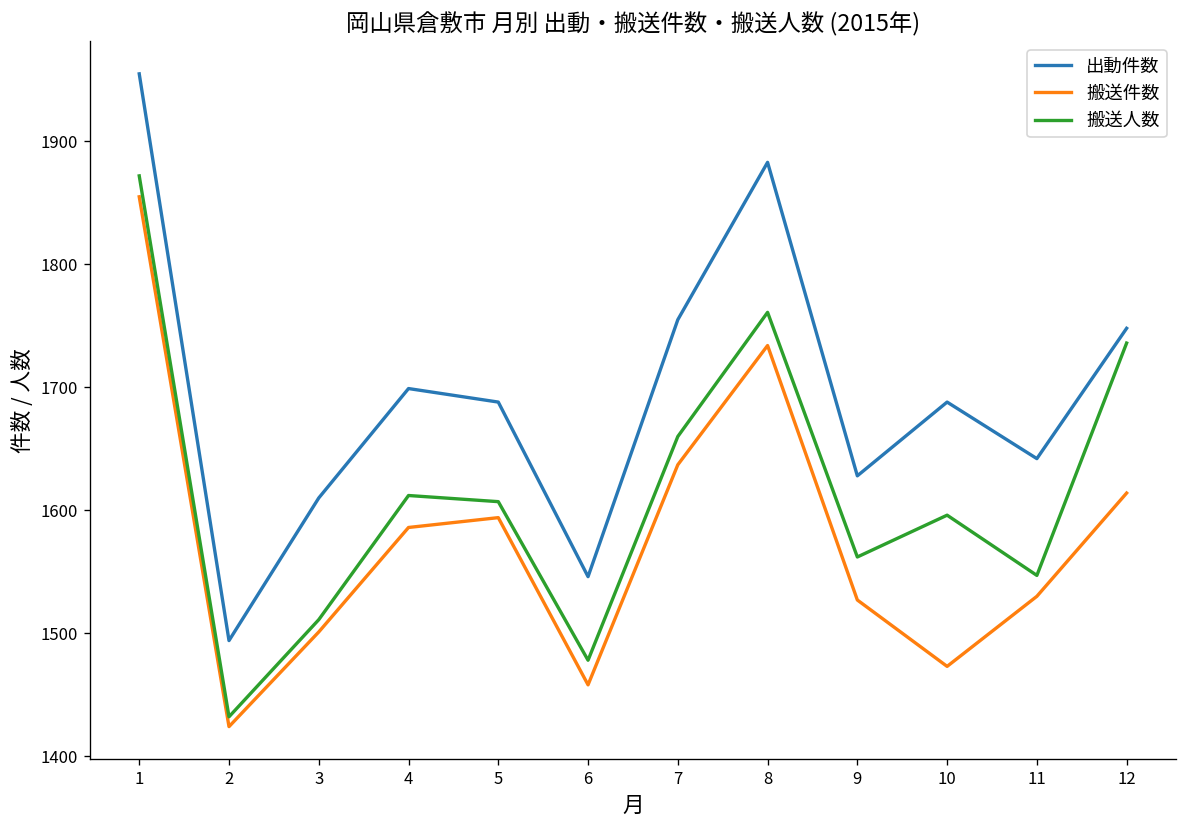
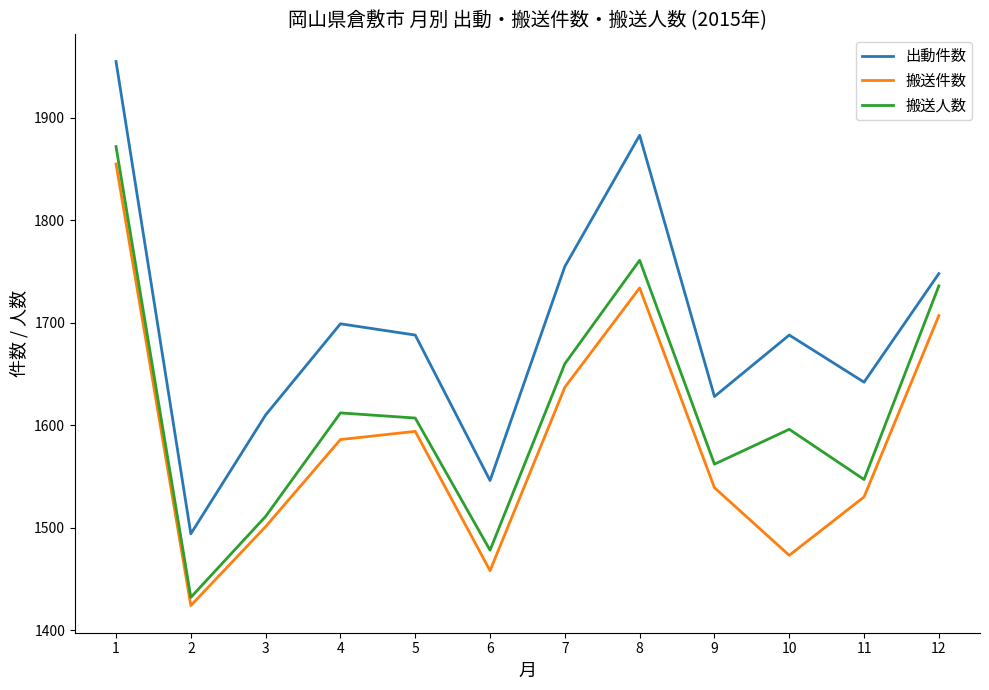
  {
    "出動件数": {
      "1": 1955,
      "2": 1494,
      "3": 1610,
      "4": 1699,
      "5": 1688,
      "6": 1546,
      "7": 1755,
      "8": 1883,
      "9": 1628,
      "10": 1688,
      "11": 1642,
      "12": 1748
    },
    "搬送件数": {
      "1": 1855,
      "2": 1424,
      "3": 1501,
      "4": 1586,
      "5": 1594,
      "6": 1458,
      "7": 1637,
      "8": 1734,
-     "9": 1527,
+     "9": 1539,
      "10": 1473,
      "11": 1530,
-     "12": 1614
+     "12": 1707
    },
    "搬送人数": {
      "1": 1872,
      "2": 1432,
      "3": 1511,
      "4": 1612,
      "5": 1607,
      "6": 1478,
      "7": 1660,
      "8": 1761,
      "9": 1562,
      "10": 1596,
      "11": 1547,
      "12": 1736
    }
  }
